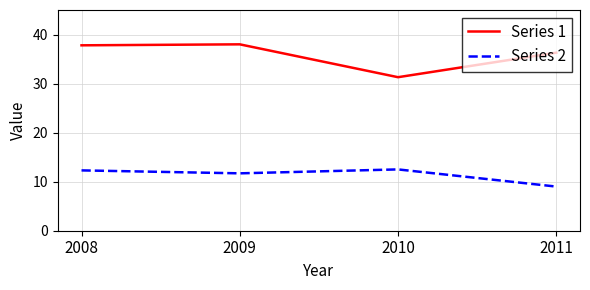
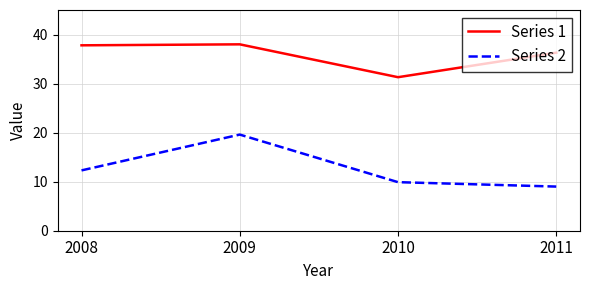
  {
    "Series 1": {
      "2008": 38,
      "2009": 38,
      "2010": 31
    },
    "Series 2": {
      "2008": 12,
-     "2009": 12,
-     "2010": 13,
+     "2009": 20,
+     "2010": 10,
      "2011": 9
    }
  }
